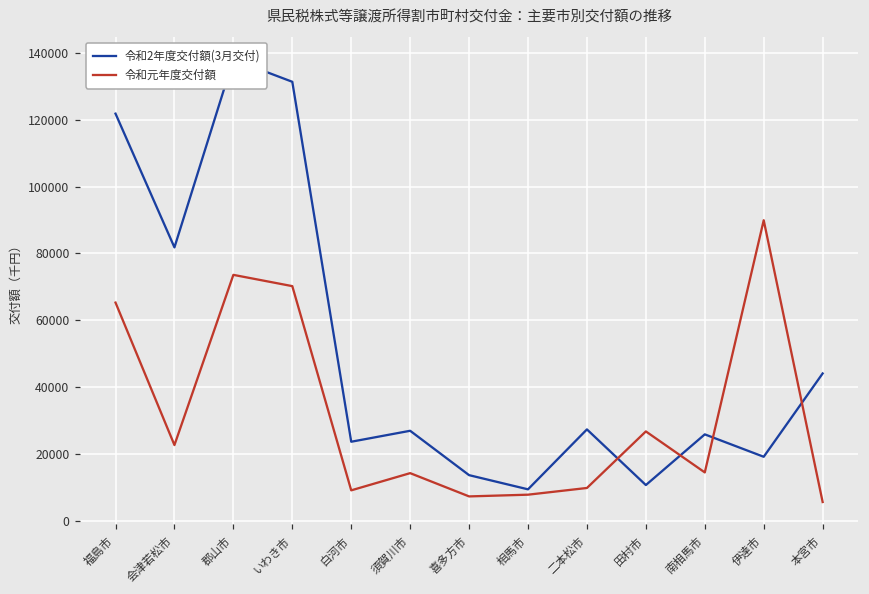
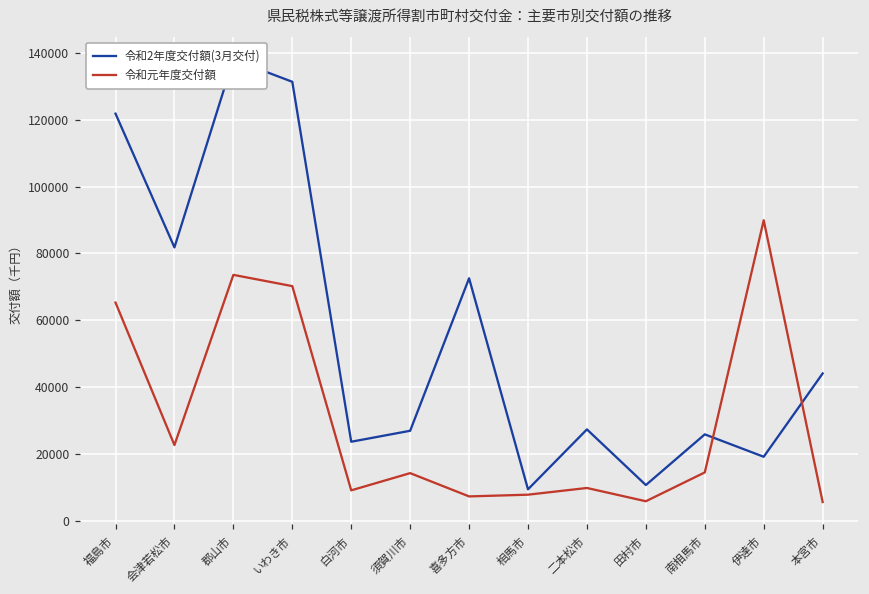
  {
    "令和2年度交付額(3月交付)": {
      "福島市": 122000,
      "会津若松市": 82000,
      "いわき市": 131000,
      "白河市": 24000,
      "須賀川市": 27000,
-     "喜多方市": 14000,
+     "喜多方市": 73000,
      "相馬市": 9000,
      "二本松市": 27000,
      "田村市": 11000,
      "南相馬市": 26000,
      "伊達市": 19000,
      "本宮市": 44000
    },
    "令和元年度交付額": {
      "福島市": 65000,
      "会津若松市": 23000,
      "郡山市": 74000,
      "いわき市": 70000,
      "白河市": 9000,
      "須賀川市": 14000,
      "喜多方市": 7000,
      "相馬市": 8000,
      "二本松市": 10000,
-     "田村市": 27000,
+     "田村市": 6000,
      "南相馬市": 14000,
      "伊達市": 90000,
      "本宮市": 6000
    }
  }
